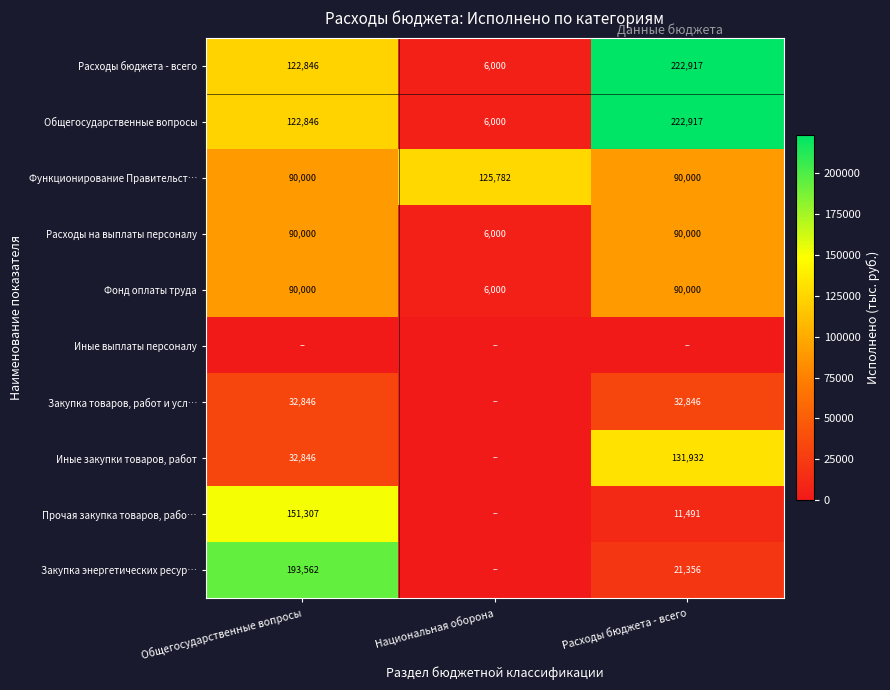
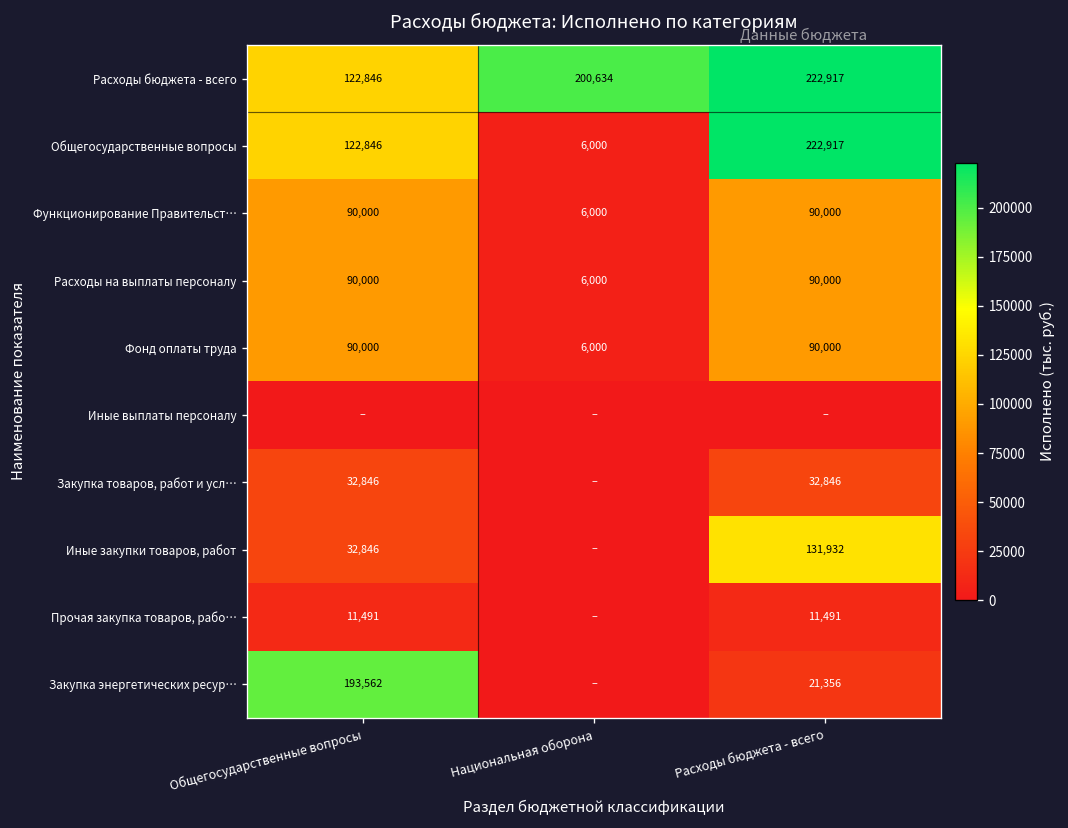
  {
    "Расходы бюджета - всего": {
      "Общегосударственные вопросы": "122,846",
-     "Национальная оборона": "6,000",
+     "Национальная оборона": "200,634",
      "Расходы бюджета - всего": "222,917"
    },
    "Общегосударственные вопросы": {
      "Общегосударственные вопросы": "122,846",
      "Национальная оборона": "6,000",
      "Расходы бюджета - всего": "222,917"
    },
    "Функционирование Правительст…": {
      "Общегосударственные вопросы": "90,000",
-     "Национальная оборона": "125,782",
+     "Национальная оборона": "6,000",
      "Расходы бюджета - всего": "90,000"
    },
    "Расходы на выплаты персоналу": {
      "Общегосударственные вопросы": "90,000",
      "Национальная оборона": "6,000",
      "Расходы бюджета - всего": "90,000"
    },
    "Фонд оплаты труда": {
      "Общегосударственные вопросы": "90,000",
      "Национальная оборона": "6,000",
      "Расходы бюджета - всего": "90,000"
    },
    "Закупка товаров, работ и усл…": {
      "Общегосударственные вопросы": "32,846",
      "Расходы бюджета - всего": "32,846"
    },
    "Иные закупки товаров, работ": {
      "Общегосударственные вопросы": "32,846",
      "Расходы бюджета - всего": "131,932"
    },
    "Прочая закупка товаров, рабо…": {
-     "Общегосударственные вопросы": "151,307",
+     "Общегосударственные вопросы": "11,491",
      "Расходы бюджета - всего": "11,491"
    },
    "Закупка энергетических ресур…": {
      "Общегосударственные вопросы": "193,562",
      "Расходы бюджета - всего": "21,356"
    }
  }
